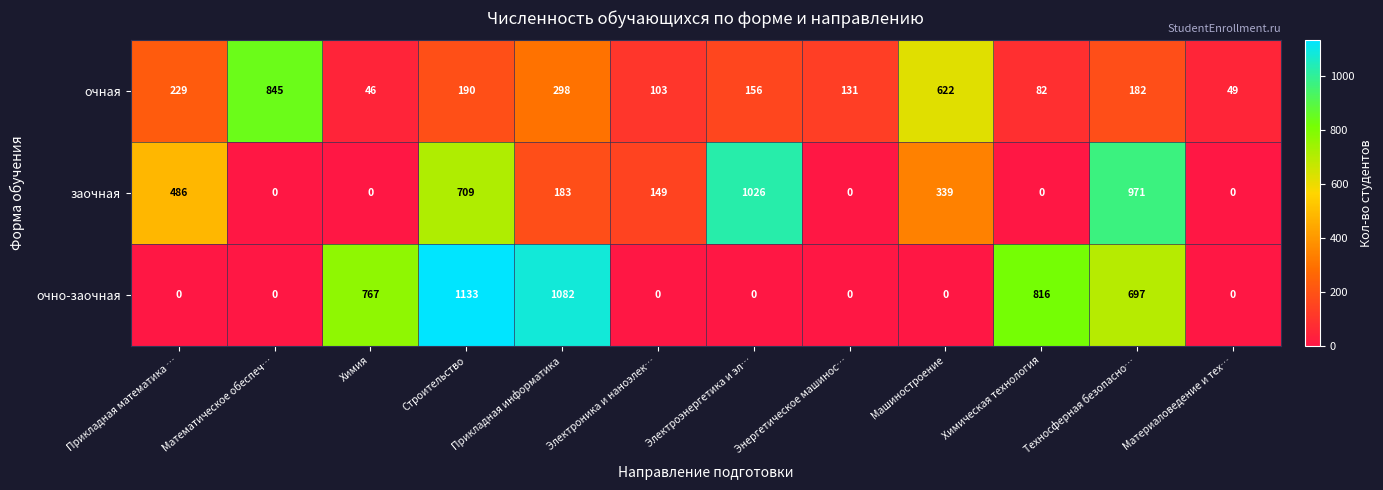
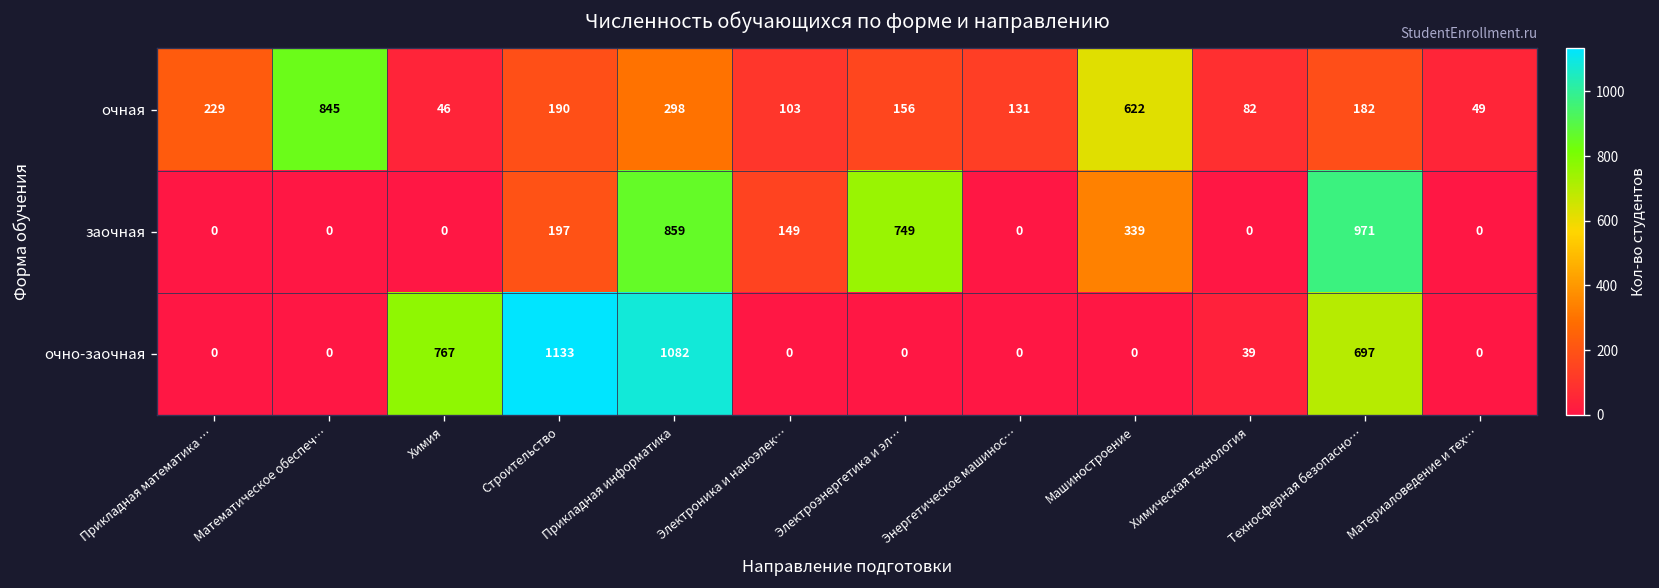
  {
    "очная": {
      "Прикладная математика …": 229,
      "Математическое обеспеч…": 845,
      "Химия": 46,
      "Строительство": 190,
      "Прикладная информатика": 298,
      "Электроника и наноэлек…": 103,
      "Электроэнергетика и эл…": 156,
      "Энергетическое машинос…": 131,
      "Машиностроение": 622,
      "Химическая технология": 82,
      "Техносферная безопасно…": 182,
      "Материаловедение и тех…": 49
    },
    "заочная": {
-     "Прикладная математика …": 486,
+     "Прикладная математика …": 0,
      "Математическое обеспеч…": 0,
      "Химия": 0,
-     "Строительство": 709,
-     "Прикладная информатика": 183,
+     "Строительство": 197,
+     "Прикладная информатика": 859,
      "Электроника и наноэлек…": 149,
-     "Электроэнергетика и эл…": 1026,
+     "Электроэнергетика и эл…": 749,
      "Энергетическое машинос…": 0,
      "Машиностроение": 339,
      "Химическая технология": 0,
      "Техносферная безопасно…": 971,
      "Материаловедение и тех…": 0
    },
    "очно-заочная": {
      "Прикладная математика …": 0,
      "Математическое обеспеч…": 0,
      "Химия": 767,
      "Строительство": 1133,
      "Прикладная информатика": 1082,
      "Электроника и наноэлек…": 0,
      "Электроэнергетика и эл…": 0,
      "Энергетическое машинос…": 0,
      "Машиностроение": 0,
-     "Химическая технология": 816,
+     "Химическая технология": 39,
      "Техносферная безопасно…": 697,
      "Материаловедение и тех…": 0
    }
  }
